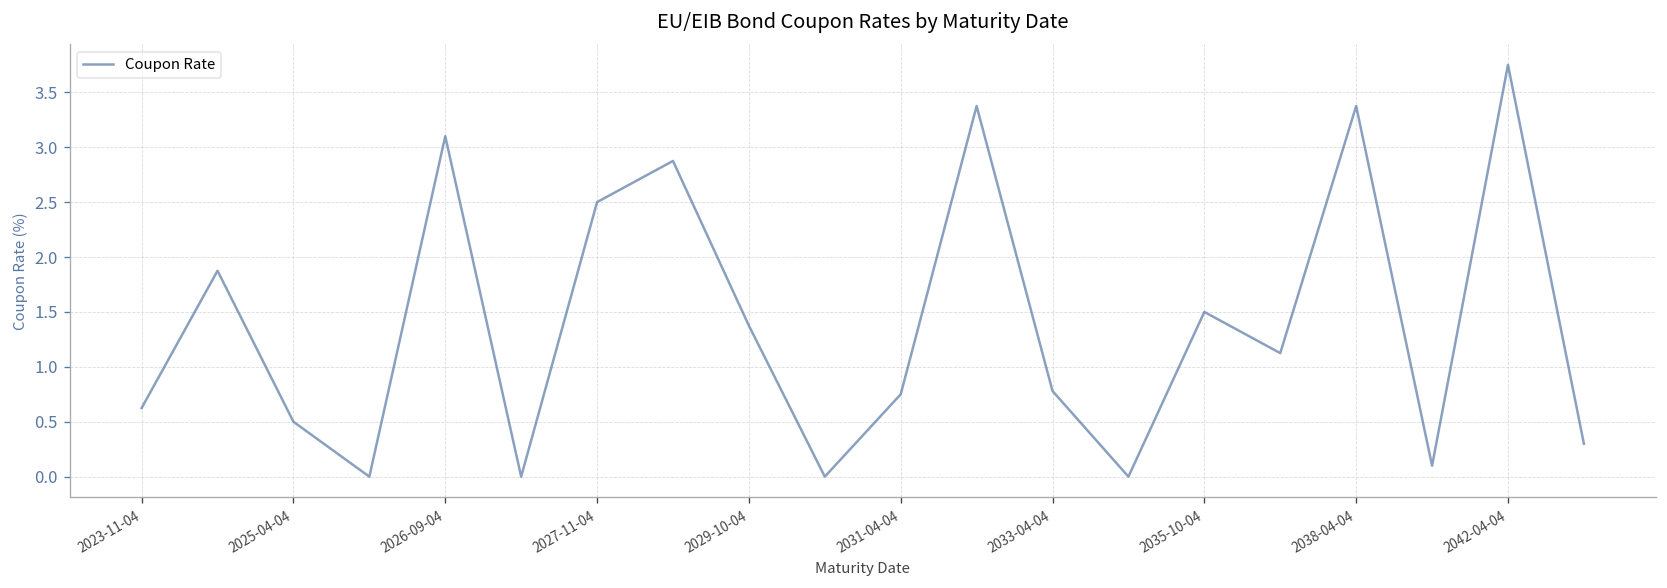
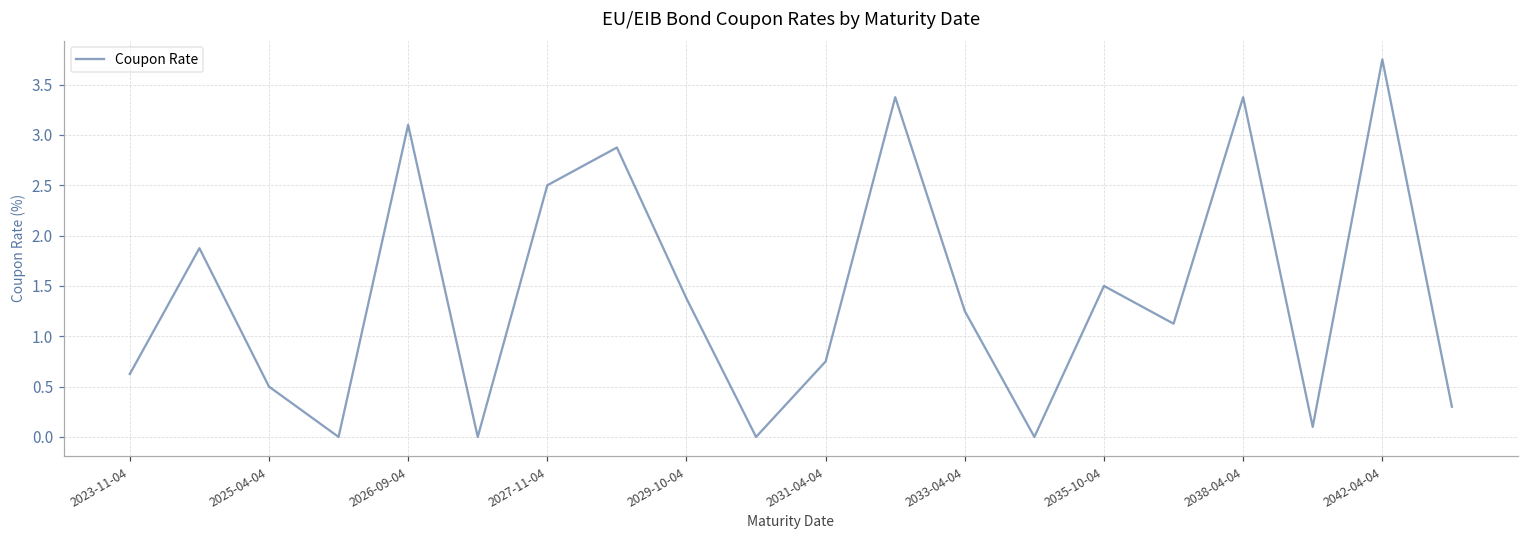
  {
    "2026-09-04": 3.1,
    "2027-11-04": 2.5,
    "2029-10-04": 1.4,
    "2031-04-04": 0.8,
-   "2033-04-04": 0.8,
+   "2033-04-04": 1.3,
    "2035-10-04": 1.5,
    "2038-04-04": 3.4
  }
